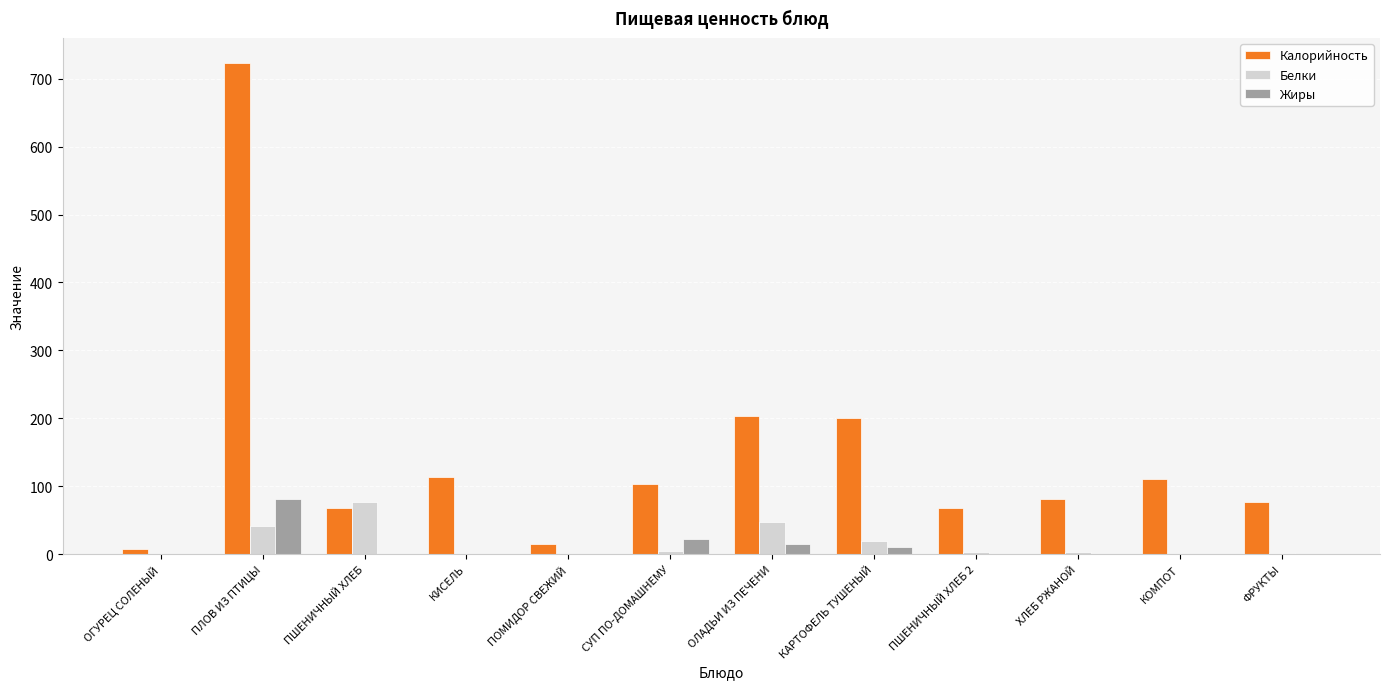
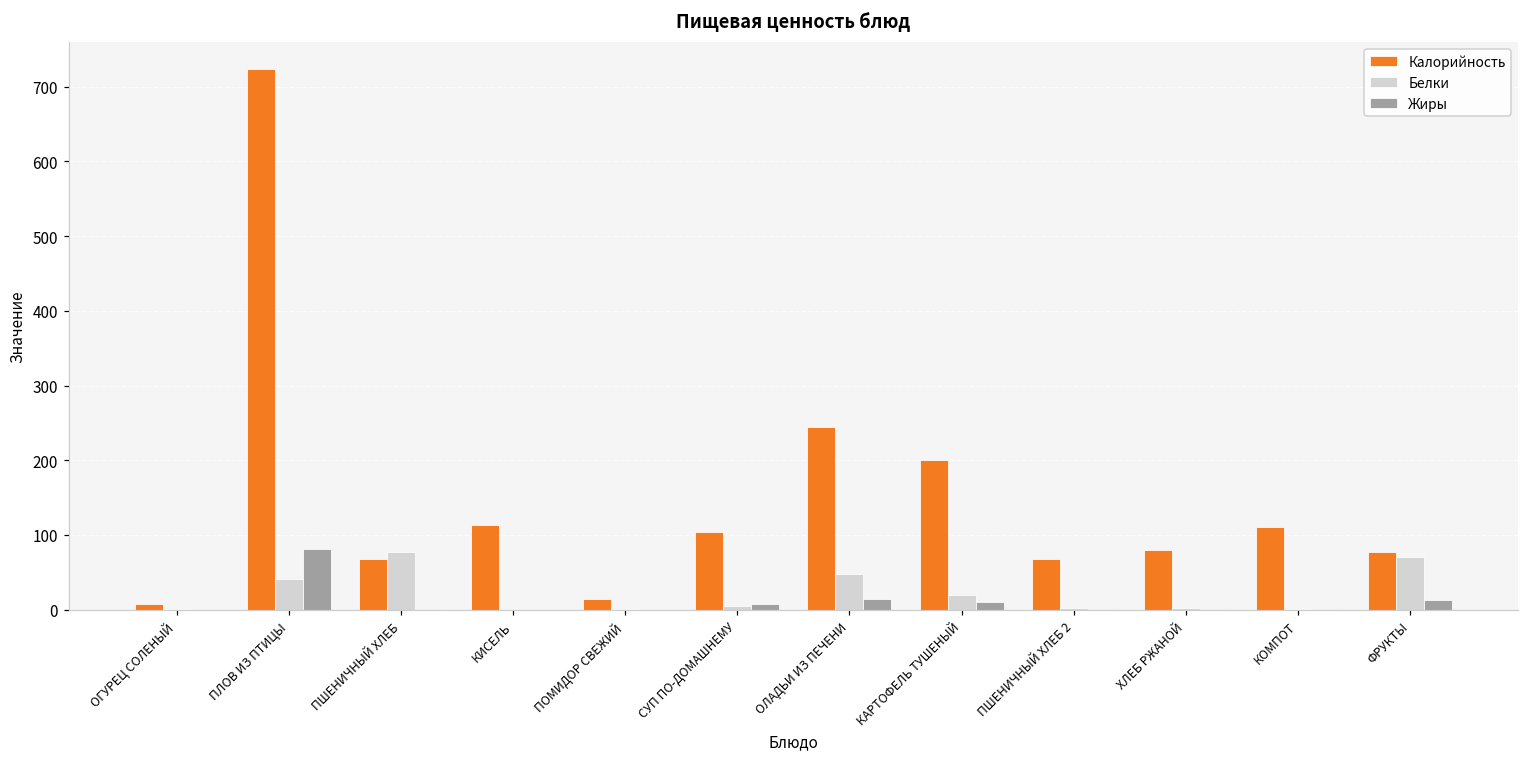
  {
    "Калорийность": {
      "ОГУРЕЦ СОЛЕНЫЙ": 10,
      "ПЛОВ ИЗ ПТИЦЫ": 720,
      "ПШЕНИЧНЫЙ ХЛЕБ": 70,
      "КИСЕЛЬ": 110,
      "ПОМИДОР СВЕЖИЙ": 10,
      "СУП ПО-ДОМАШНЕМУ": 100,
-     "ОЛАДЬИ ИЗ ПЕЧЕНИ": 200,
+     "ОЛАДЬИ ИЗ ПЕЧЕНИ": 240,
      "КАРТОФЕЛЬ ТУШЕНЫЙ": 200,
      "ПШЕНИЧНЫЙ ХЛЕБ 2": 70,
      "ХЛЕБ РЖАНОЙ": 80,
      "КОМПОТ": 110,
      "ФРУКТЫ": 80
    },
    "Белки": {
      "ПЛОВ ИЗ ПТИЦЫ": 40,
      "ПШЕНИЧНЫЙ ХЛЕБ": 80,
      "КИСЕЛЬ": 0,
      "СУП ПО-ДОМАШНЕМУ": 10,
      "ОЛАДЬИ ИЗ ПЕЧЕНИ": 50,
      "КАРТОФЕЛЬ ТУШЕНЫЙ": 20,
-     "ФРУКТЫ": 0
+     "ФРУКТЫ": 70
    },
    "Жиры": {
      "ПЛОВ ИЗ ПТИЦЫ": 80,
      "КИСЕЛЬ": 0,
-     "СУП ПО-ДОМАШНЕМУ": 20,
+     "СУП ПО-ДОМАШНЕМУ": 10,
      "ОЛАДЬИ ИЗ ПЕЧЕНИ": 10,
      "КАРТОФЕЛЬ ТУШЕНЫЙ": 10,
-     "ФРУКТЫ": 0
+     "ФРУКТЫ": 10
    }
  }
